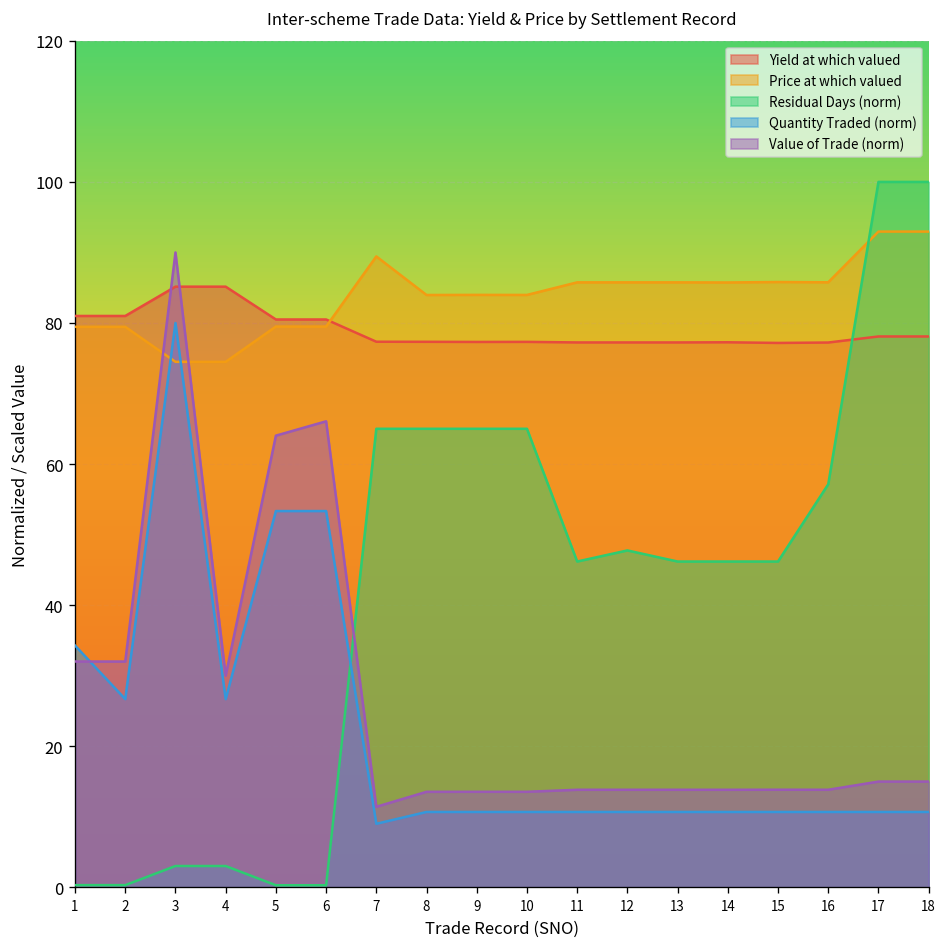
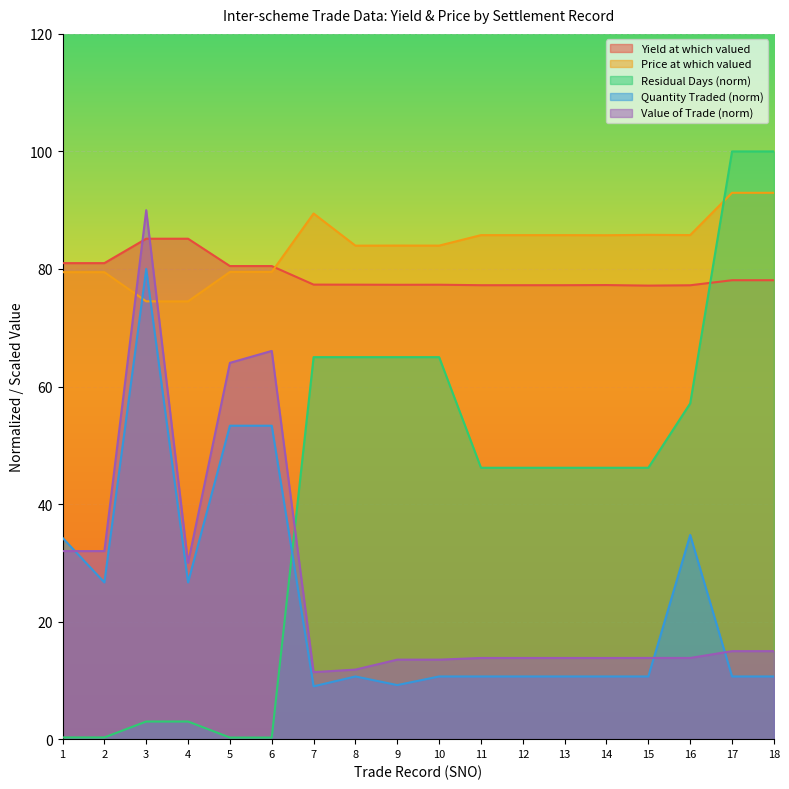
  {
    "Yield at which valued": {
      "1": 81,
      "2": 81,
      "3": 85,
      "4": 85,
      "5": 80,
      "6": 80,
      "7": 77,
      "8": 77,
      "9": 77,
      "10": 77,
      "11": 77,
      "12": 77,
      "13": 77,
      "14": 77,
      "15": 77,
      "16": 77,
      "17": 78,
      "18": 78
    },
    "Price at which valued": {
      "1": 79,
      "2": 79,
      "3": 74,
      "4": 74,
      "5": 79,
      "6": 79,
      "7": 89,
      "8": 84,
      "9": 84,
      "10": 84,
      "11": 86,
      "12": 86,
      "13": 86,
      "14": 86,
      "15": 86,
      "16": 86,
      "17": 93,
      "18": 93
    },
    "Residual Days (norm)": {
      "1": 0,
      "2": 0,
      "3": 3,
      "4": 3,
      "5": 0,
      "6": 0,
      "7": 65,
      "8": 65,
      "9": 65,
      "10": 65,
      "11": 46,
-     "12": 48,
+     "12": 46,
      "13": 46,
      "14": 46,
      "15": 46,
      "16": 57,
      "17": 100,
      "18": 100
    },
    "Quantity Traded (norm)": {
      "1": 34,
      "2": 27,
      "3": 80,
      "4": 27,
      "5": 53,
      "6": 53,
      "7": 9,
      "8": 11,
-     "9": 11,
+     "9": 9,
      "10": 11,
      "11": 11,
      "12": 11,
      "13": 11,
      "14": 11,
      "15": 11,
-     "16": 11,
+     "16": 35,
      "17": 11,
      "18": 11
    },
    "Value of Trade (norm)": {
      "1": 32,
      "2": 32,
      "3": 90,
      "4": 30,
      "5": 64,
      "6": 66,
      "7": 11,
-     "8": 14,
+     "8": 12,
      "9": 14,
      "10": 14,
      "11": 14,
      "12": 14,
      "13": 14,
      "14": 14,
      "15": 14,
      "16": 14,
      "17": 15,
      "18": 15
    }
  }
